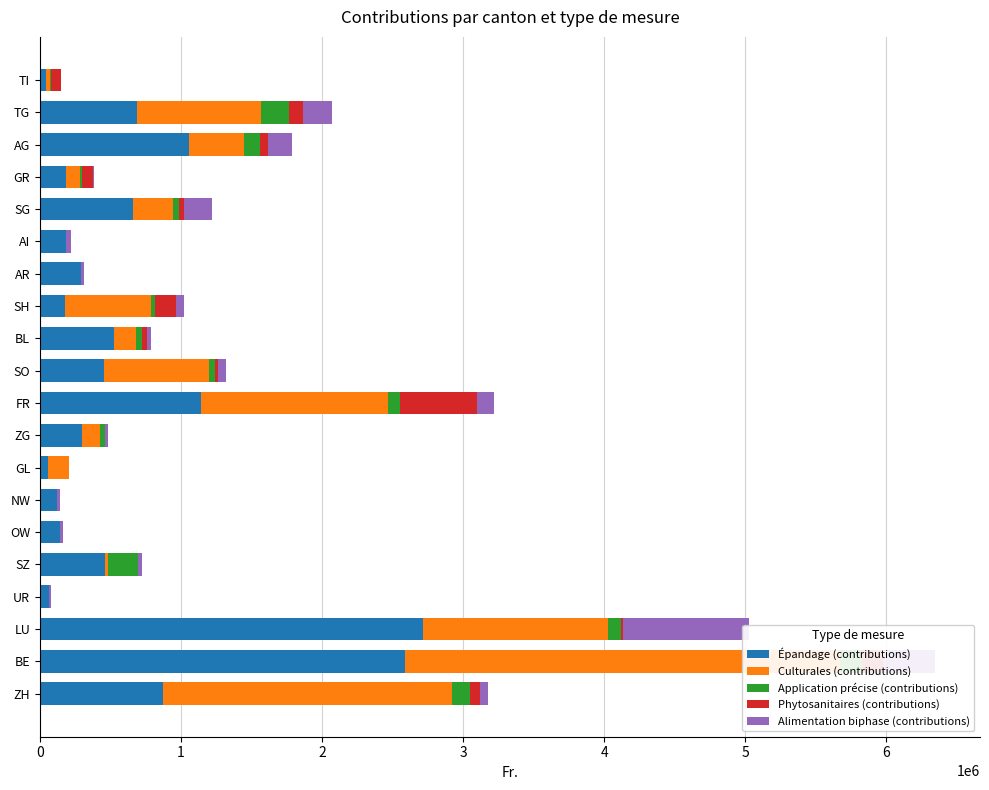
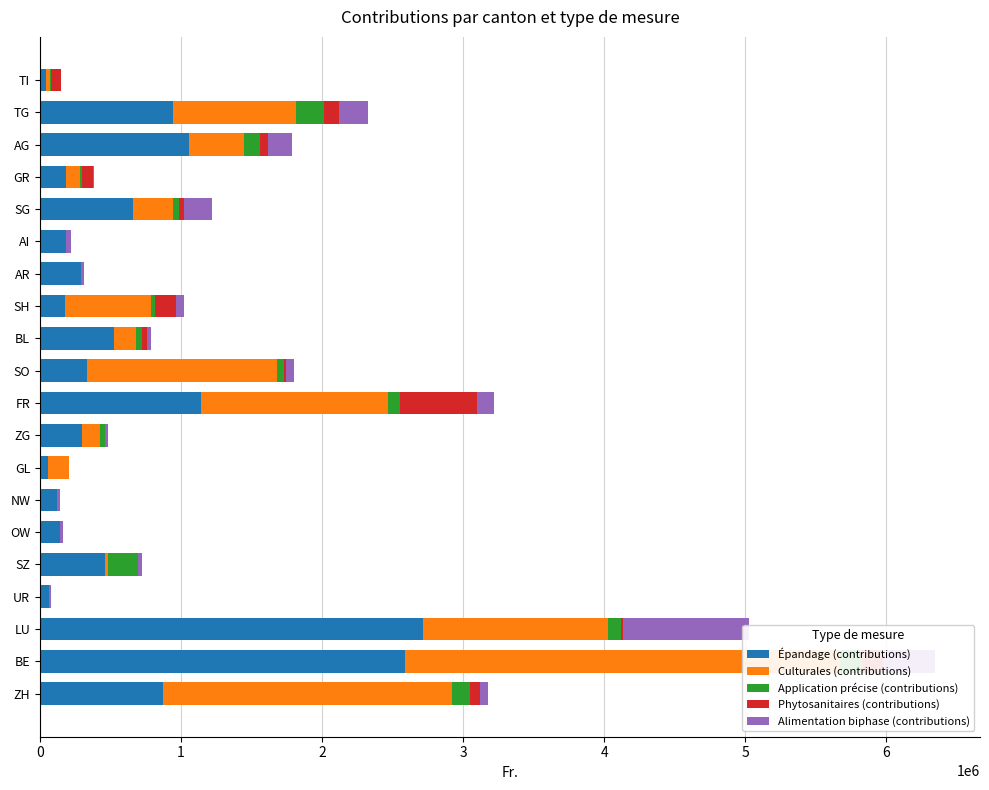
  {
    "Épandage (contributions)": {
      "TI": 40000,
-     "TG": 690000,
+     "TG": 940000,
      "AG": 1060000,
      "GR": 180000,
      "SG": 660000,
      "AI": 190000,
      "AR": 290000,
      "SH": 180000,
      "BL": 520000,
-     "SO": 450000,
+     "SO": 330000,
      "FR": 1140000,
      "ZG": 300000,
      "GL": 50000,
      "NW": 120000,
      "OW": 140000,
      "SZ": 460000,
      "UR": 60000,
      "LU": 2710000,
      "BE": 2590000,
      "ZH": 870000
    },
    "Culturales (contributions)": {
      "TI": 30000,
      "TG": 880000,
      "AG": 390000,
      "GR": 100000,
      "SG": 280000,
      "AI": 0,
      "SH": 610000,
      "BL": 160000,
-     "SO": 740000,
+     "SO": 1350000,
      "FR": 1330000,
      "ZG": 130000,
      "GL": 150000,
      "OW": 0,
      "SZ": 20000,
      "UR": 0,
      "LU": 1320000,
      "ZH": 2050000
    },
    "Application précise (contributions)": {
      "TG": 200000,
      "AG": 110000,
      "GR": 20000,
      "SG": 40000,
      "AI": 0,
      "SH": 30000,
      "BL": 50000,
      "SO": 50000,
      "FR": 80000,
      "ZG": 40000,
      "GL": 0,
      "NW": 0,
      "SZ": 210000,
      "UR": 0,
      "LU": 90000,
      "ZH": 130000
    },
    "Phytosanitaires (contributions)": {
      "TI": 70000,
      "TG": 100000,
      "AG": 60000,
      "GR": 70000,
      "SG": 40000,
      "AI": 0,
      "SH": 150000,
      "BL": 40000,
      "SO": 20000,
      "FR": 550000,
      "GL": 0,
      "NW": 0,
      "UR": 0,
      "ZH": 80000
    },
    "Alimentation biphase (contributions)": {
      "TI": 0,
      "TG": 210000,
      "AG": 170000,
      "SG": 200000,
      "AI": 40000,
      "AR": 20000,
      "SH": 60000,
      "BL": 20000,
      "SO": 60000,
      "FR": 120000,
      "ZG": 20000,
      "NW": 20000,
      "OW": 20000,
      "SZ": 30000,
      "ZH": 50000
    }
  }
